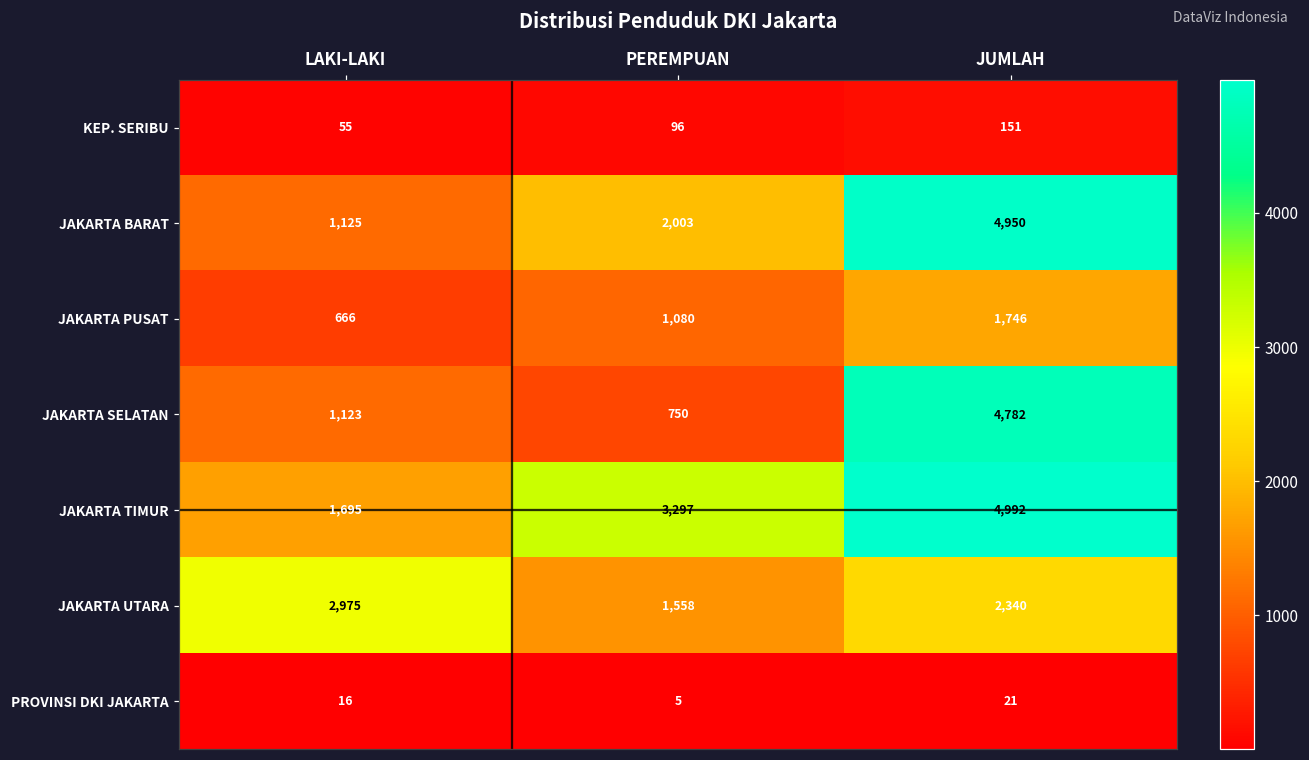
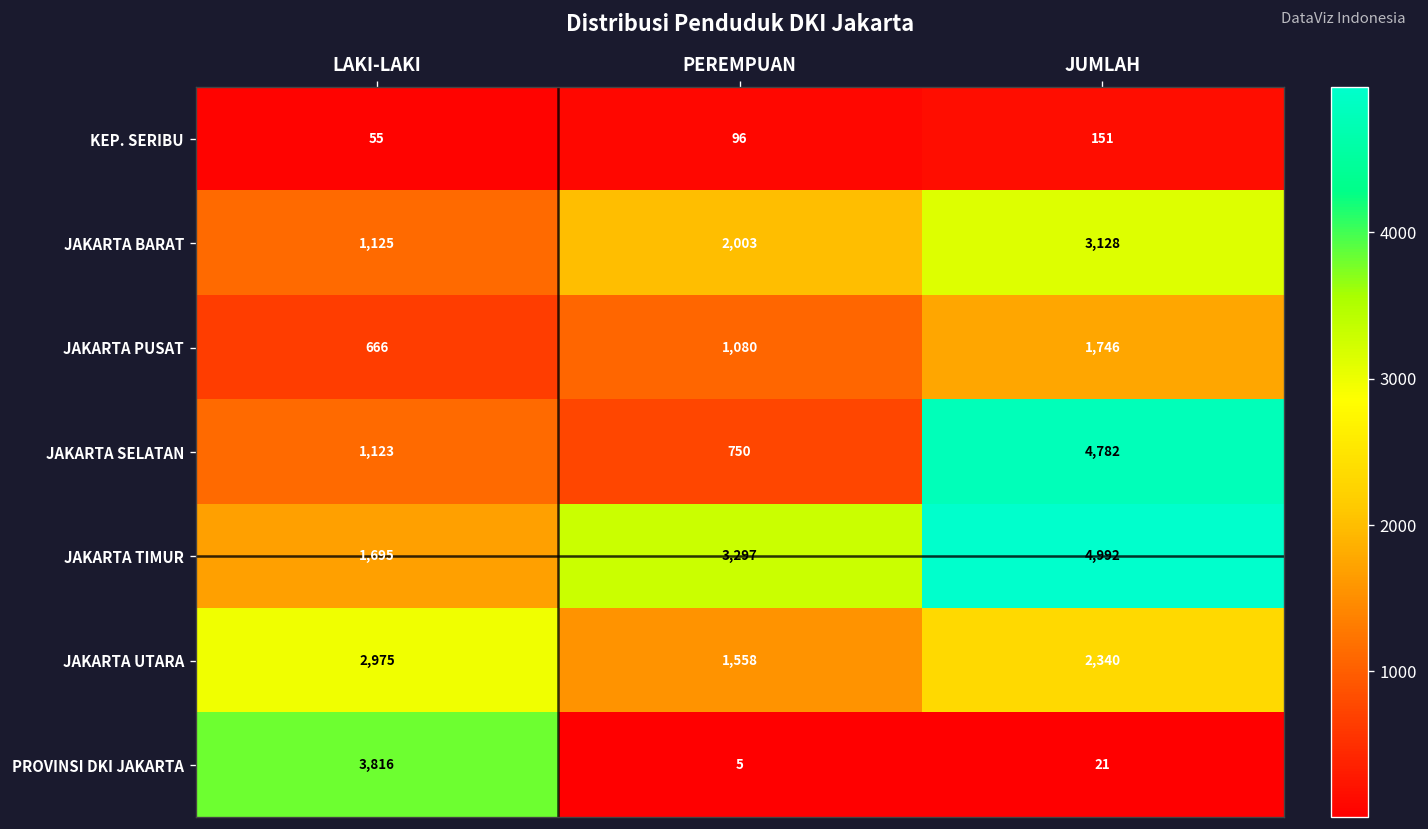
  {
    "KEP. SERIBU": {
      "LAKI-LAKI": "55",
      "PEREMPUAN": "96",
      "JUMLAH": "151"
    },
    "JAKARTA BARAT": {
      "LAKI-LAKI": "1,125",
      "PEREMPUAN": "2,003",
-     "JUMLAH": "4,950"
+     "JUMLAH": "3,128"
    },
    "JAKARTA PUSAT": {
      "LAKI-LAKI": "666",
      "PEREMPUAN": "1,080",
      "JUMLAH": "1,746"
    },
    "JAKARTA SELATAN": {
      "LAKI-LAKI": "1,123",
      "PEREMPUAN": "750",
      "JUMLAH": "4,782"
    },
    "JAKARTA TIMUR": {
      "LAKI-LAKI": "1,695",
      "PEREMPUAN": "3,297",
      "JUMLAH": "4,992"
    },
    "JAKARTA UTARA": {
      "LAKI-LAKI": "2,975",
      "PEREMPUAN": "1,558",
      "JUMLAH": "2,340"
    },
    "PROVINSI DKI JAKARTA": {
-     "LAKI-LAKI": "16",
+     "LAKI-LAKI": "3,816",
      "PEREMPUAN": "5",
      "JUMLAH": "21"
    }
  }
